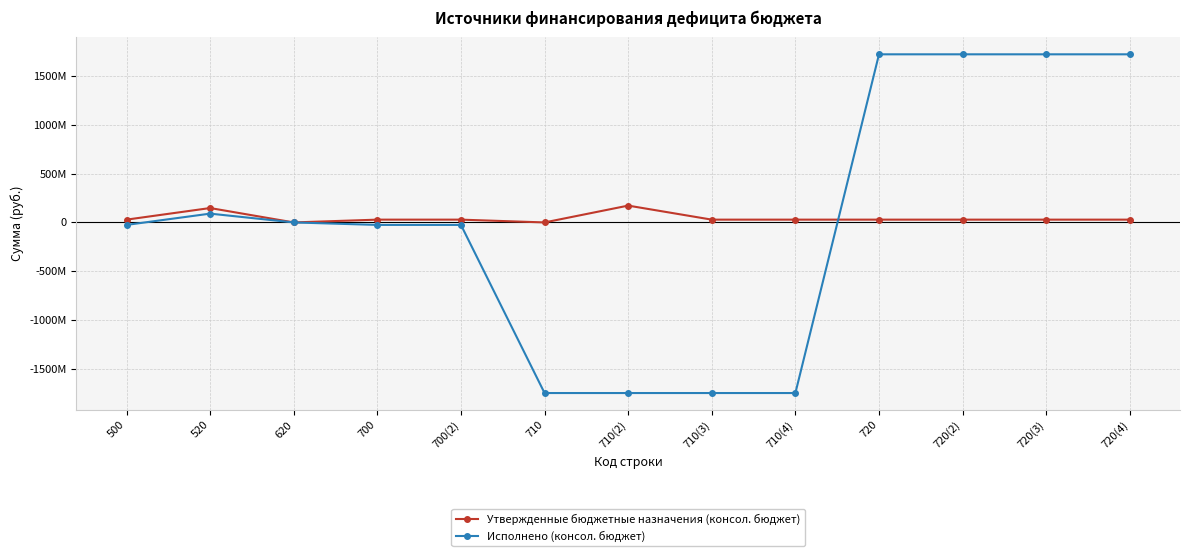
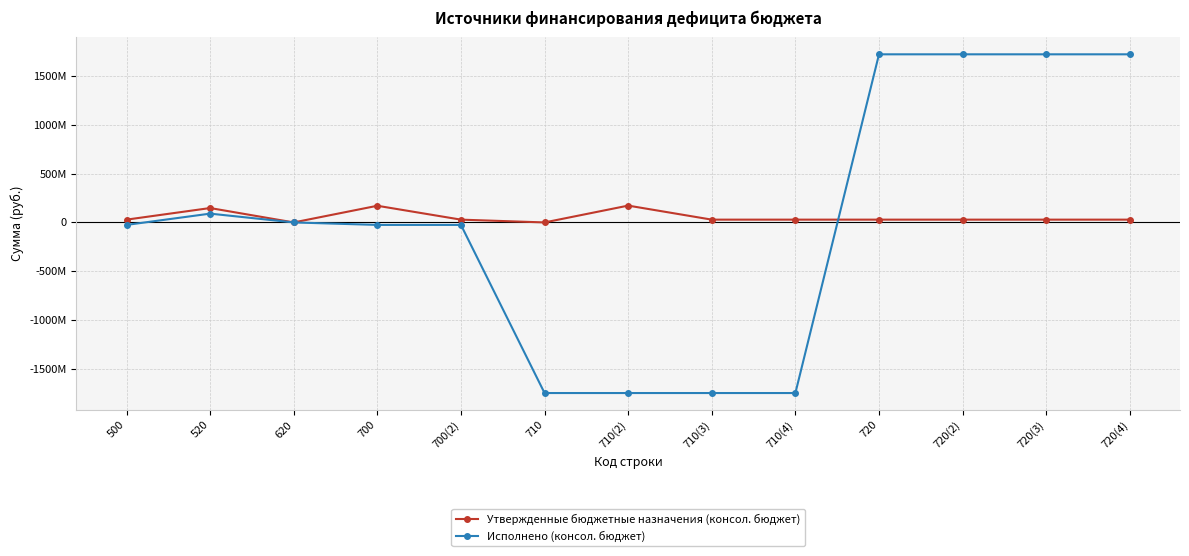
  {
    "Утвержденные бюджетные назначения (консол. бюджет)": {
      "500": 0,
      "520": 100000000,
-     "700": 0,
+     "700": 200000000,
      "700(2)": 0,
      "710": 0,
      "710(2)": 200000000,
      "710(3)": 0,
      "710(4)": 0,
      "720": 0,
      "720(2)": 0,
      "720(3)": 0,
      "720(4)": 0
    },
    "Исполнено (консол. бюджет)": {
      "500": 0,
      "520": 100000000,
      "700": 0,
      "700(2)": 0,
      "710": -1700000000,
      "710(2)": -1700000000,
      "710(3)": -1700000000,
      "710(4)": -1700000000,
      "720": 1700000000,
      "720(2)": 1700000000,
      "720(3)": 1700000000,
      "720(4)": 1700000000
    }
  }
